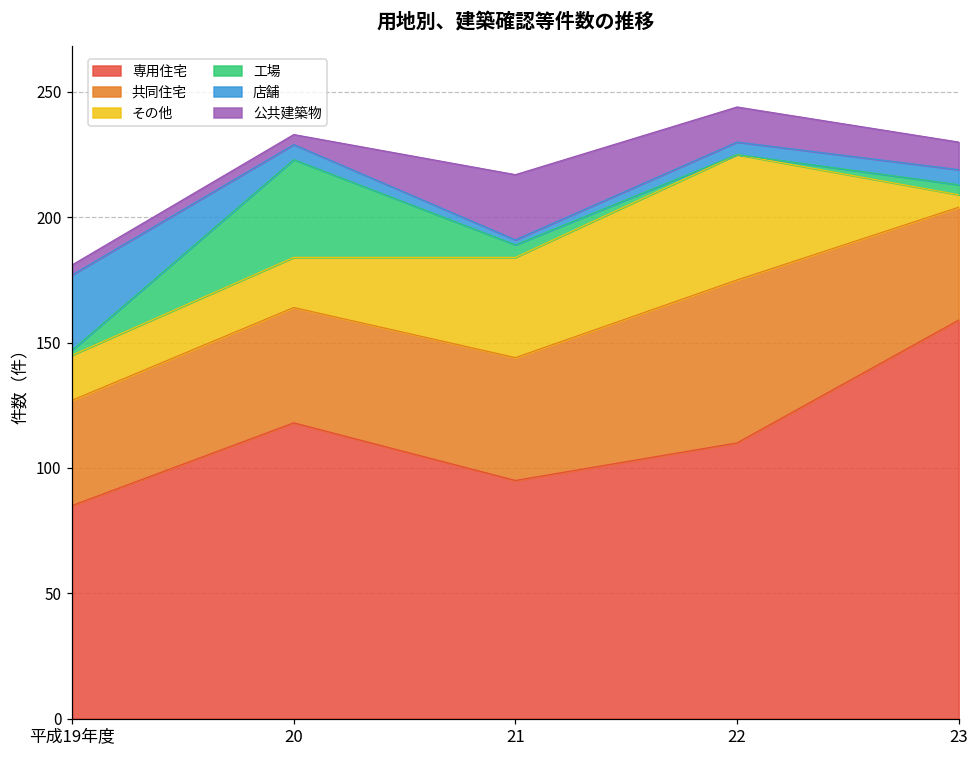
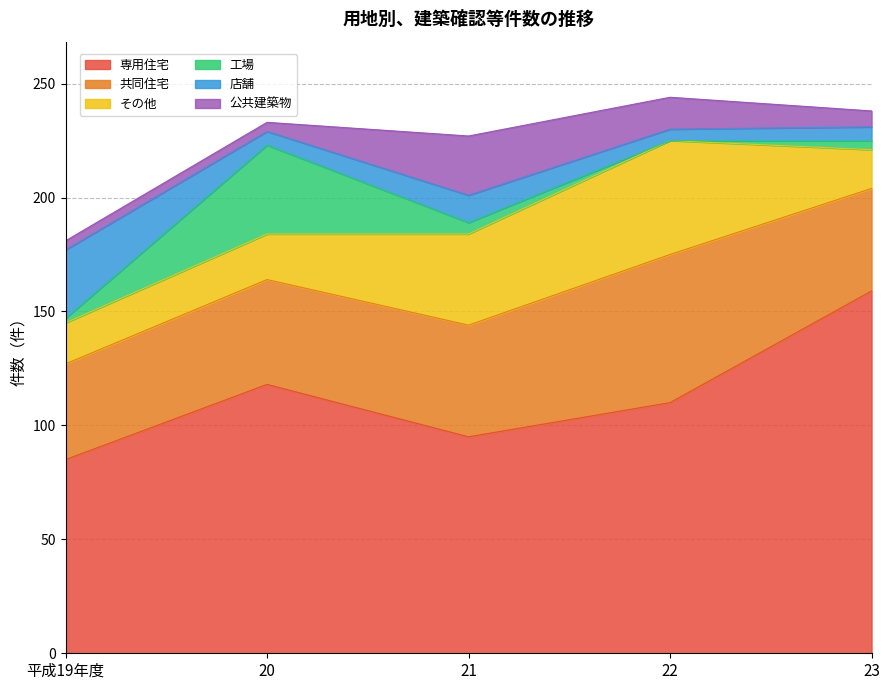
  {
    "その他": {
      "平成19年度": 18,
      "20": 20,
      "21": 40,
-     "23": 5
+     "23": 17
    },
    "工場": {
      "平成19年度": 2,
      "20": 39,
      "21": 5,
      "23": 4
    },
    "店舗": {
      "平成19年度": 30,
      "20": 6,
-     "21": 2,
+     "21": 12,
      "22": 5,
      "23": 6
    },
    "公共建築物": {
      "平成19年度": 4,
      "20": 4,
      "21": 26,
      "22": 14,
-     "23": 11
+     "23": 7
    }
  }
